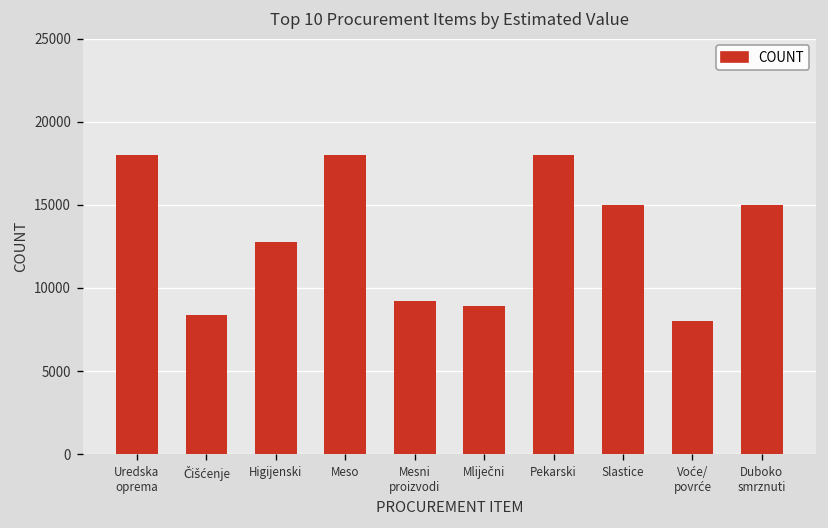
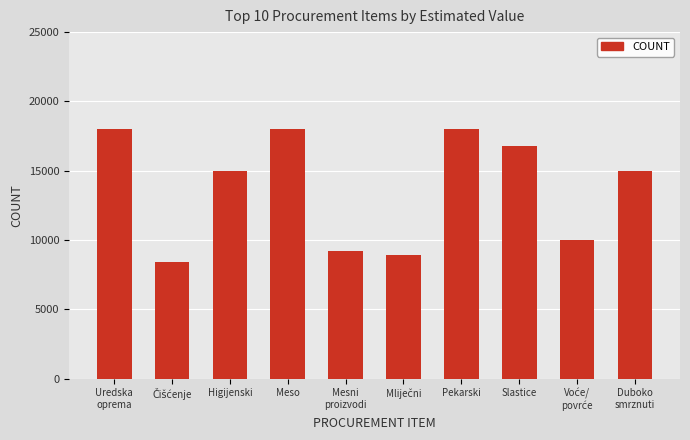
  {
    "Uredska oprema": 18000,
    "Čišćenje": 8400,
-   "Higijenski": 12700,
+   "Higijenski": 15000,
    "Meso": 18000,
    "Mesni proizvodi": 9200,
    "Mliječni": 8900,
    "Pekarski": 18000,
-   "Slastice": 15000,
-   "Voće/ povrće": 8000,
+   "Slastice": 16800,
+   "Voće/ povrće": 10000,
    "Duboko smrznuti": 15000
  }
